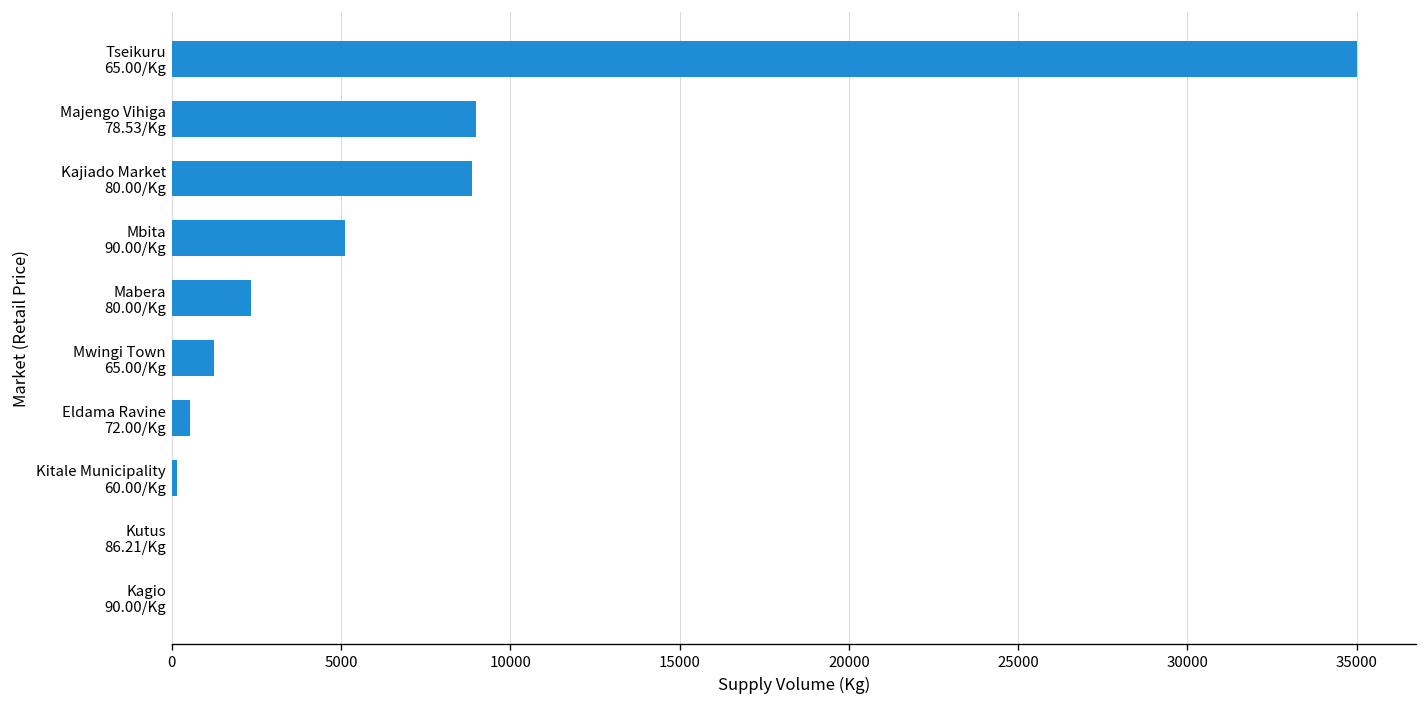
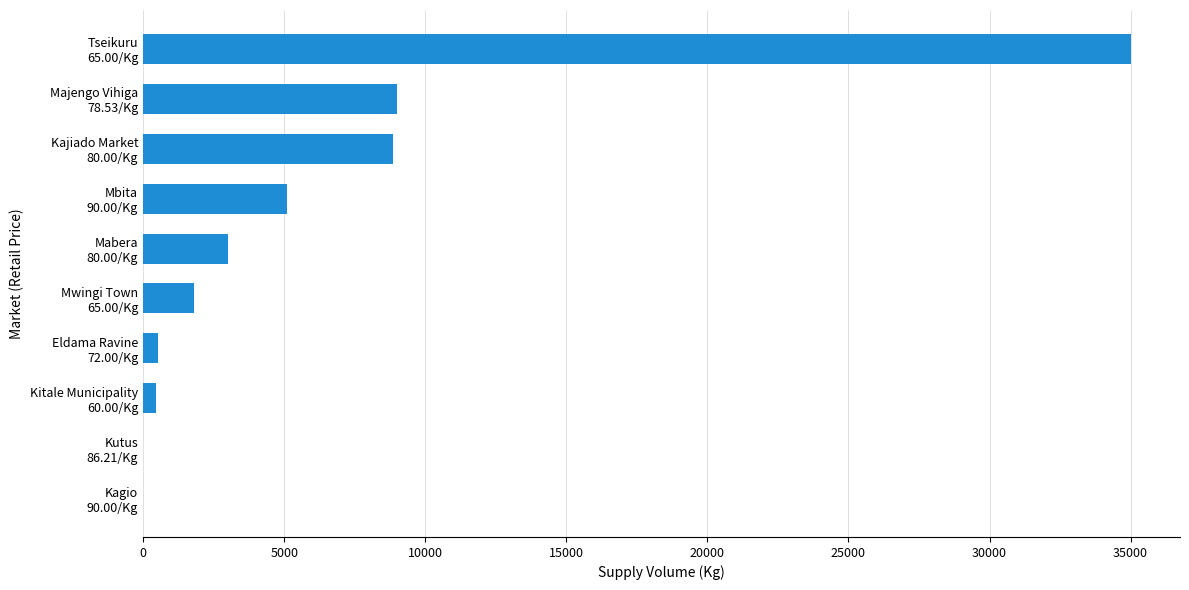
  {
    "Tseikuru 65.00/Kg": 35000,
    "Majengo Vihiga 78.53/Kg": 9000,
    "Kajiado Market 80.00/Kg": 8900,
    "Mbita 90.00/Kg": 5100,
-   "Mabera 80.00/Kg": 2400,
-   "Mwingi Town 65.00/Kg": 1200,
+   "Mabera 80.00/Kg": 3000,
+   "Mwingi Town 65.00/Kg": 1800,
    "Eldama Ravine 72.00/Kg": 500,
-   "Kitale Municipality 60.00/Kg": 200,
+   "Kitale Municipality 60.00/Kg": 500,
    "Kutus 86.21/Kg": 0,
    "Kagio 90.00/Kg": 0
  }
